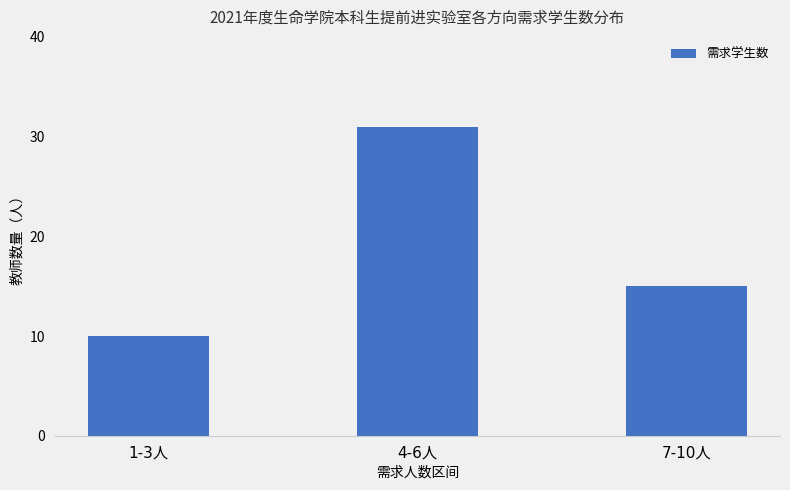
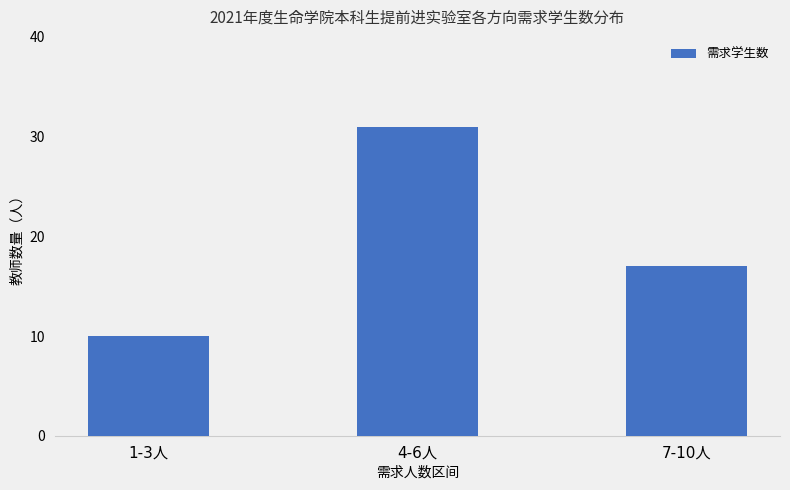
  {
    "1-3人": 10,
    "4-6人": 31,
-   "7-10人": 15
+   "7-10人": 17
  }
